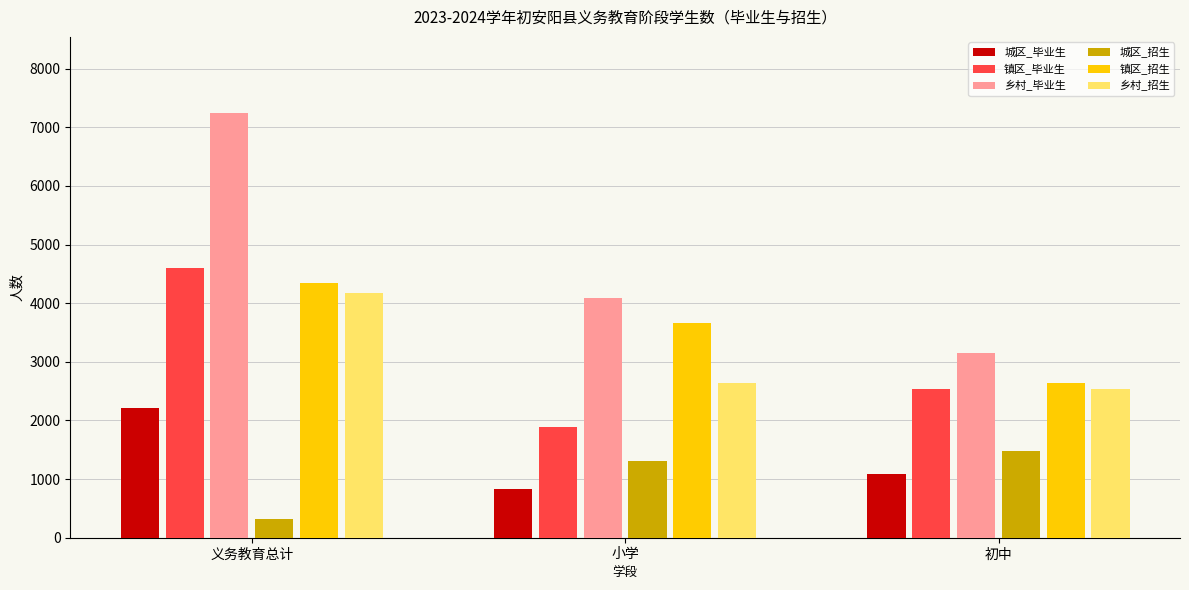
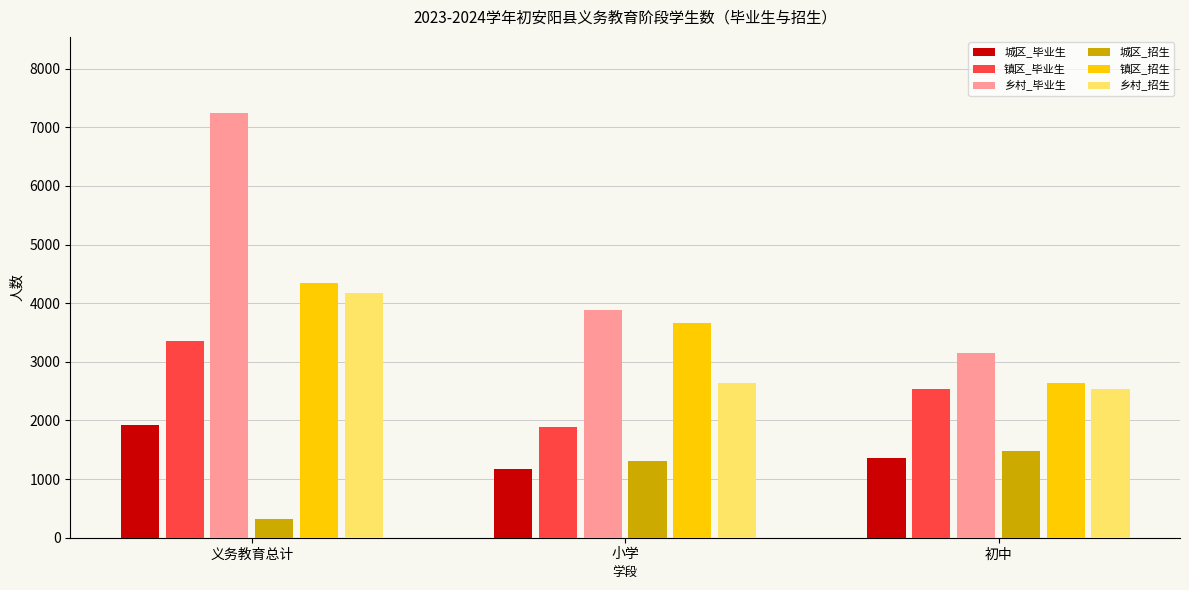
  {
    "城区_毕业生": {
-     "义务教育总计": 2200,
-     "小学": 800,
-     "初中": 1100
+     "义务教育总计": 1900,
+     "小学": 1200,
+     "初中": 1400
    },
    "镇区_毕业生": {
-     "义务教育总计": 4600,
+     "义务教育总计": 3400,
      "小学": 1900,
      "初中": 2500
    },
    "乡村_毕业生": {
      "义务教育总计": 7200,
-     "小学": 4100,
+     "小学": 3900,
      "初中": 3100
    },
    "城区_招生": {
      "义务教育总计": 300,
      "小学": 1300,
      "初中": 1500
    },
    "镇区_招生": {
      "义务教育总计": 4300,
      "小学": 3700,
      "初中": 2600
    },
    "乡村_招生": {
      "义务教育总计": 4200,
      "小学": 2600,
      "初中": 2500
    }
  }
